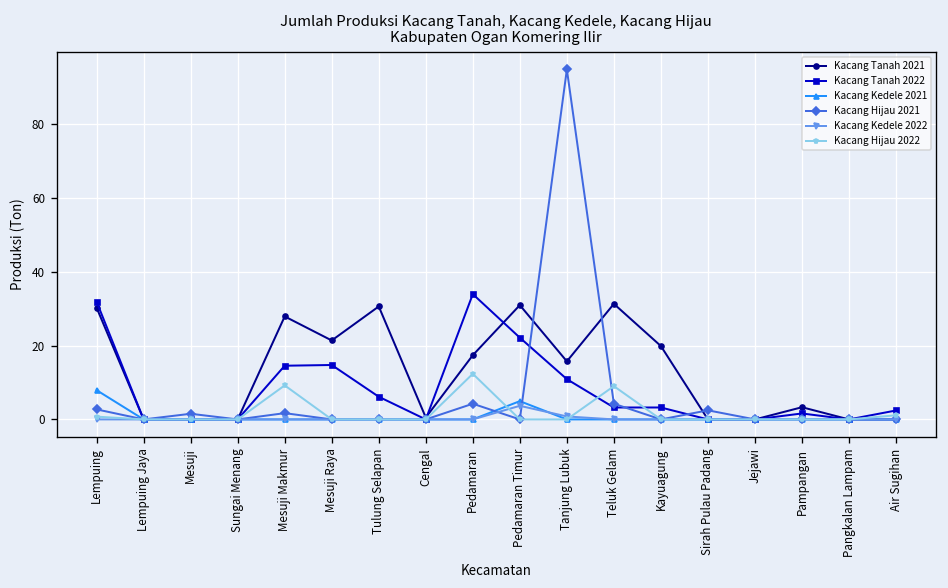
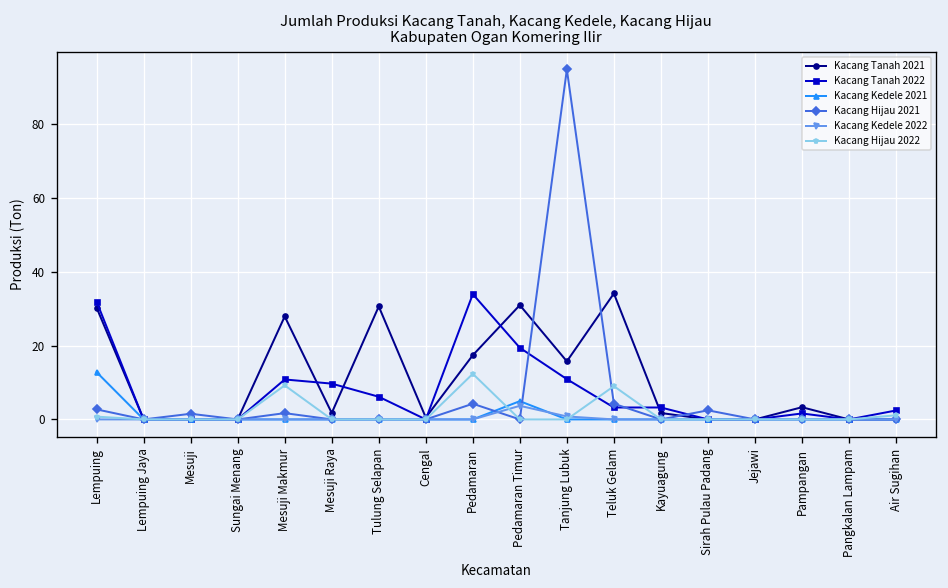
  {
    "Kacang Tanah 2021": {
      "Lempuing": 30,
      "Mesuji Makmur": 28,
-     "Mesuji Raya": 21,
+     "Mesuji Raya": 2,
      "Tulung Selapan": 31,
      "Pedamaran": 17,
      "Pedamaran Timur": 31,
      "Tanjung Lubuk": 16,
-     "Teluk Gelam": 31,
-     "Kayuagung": 20,
+     "Teluk Gelam": 34,
+     "Kayuagung": 2,
      "Pampangan": 3
    },
    "Kacang Tanah 2022": {
      "Lempuing": 32,
-     "Mesuji Makmur": 15,
-     "Mesuji Raya": 15,
+     "Mesuji Makmur": 11,
+     "Mesuji Raya": 10,
      "Tulung Selapan": 6,
      "Pedamaran": 34,
-     "Pedamaran Timur": 22,
+     "Pedamaran Timur": 19,
      "Tanjung Lubuk": 11,
      "Teluk Gelam": 3,
      "Kayuagung": 3,
      "Pampangan": 2,
      "Air Sugihan": 2
    },
    "Kacang Kedele 2021": {
-     "Lempuing": 8,
+     "Lempuing": 13,
      "Pedamaran Timur": 5
    },
    "Kacang Hijau 2022": {
      "Mesuji Makmur": 9,
      "Pedamaran": 12,
      "Teluk Gelam": 9,
      "Air Sugihan": 1
    }
  }
